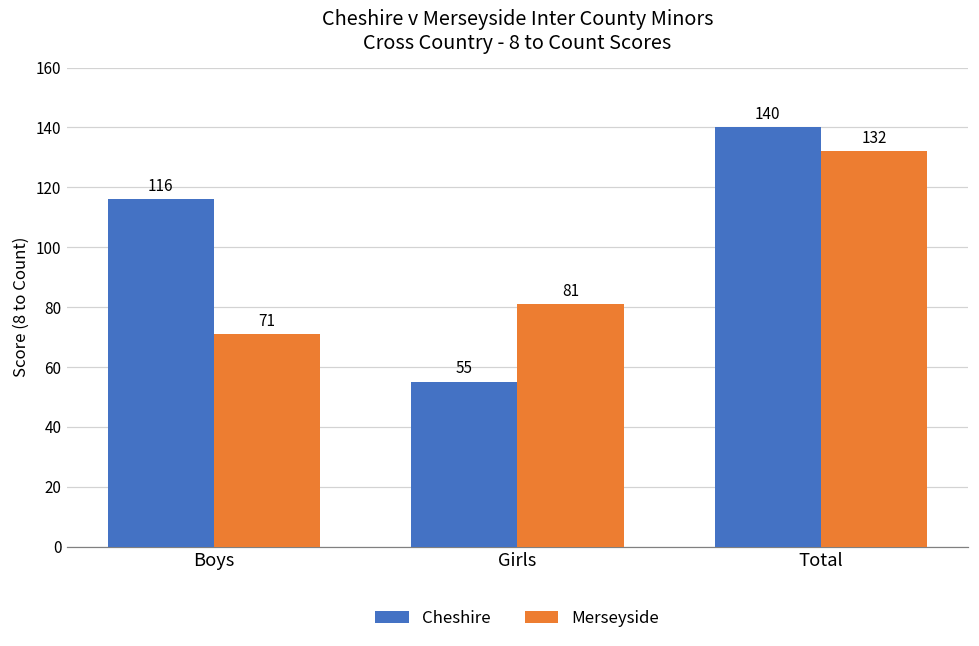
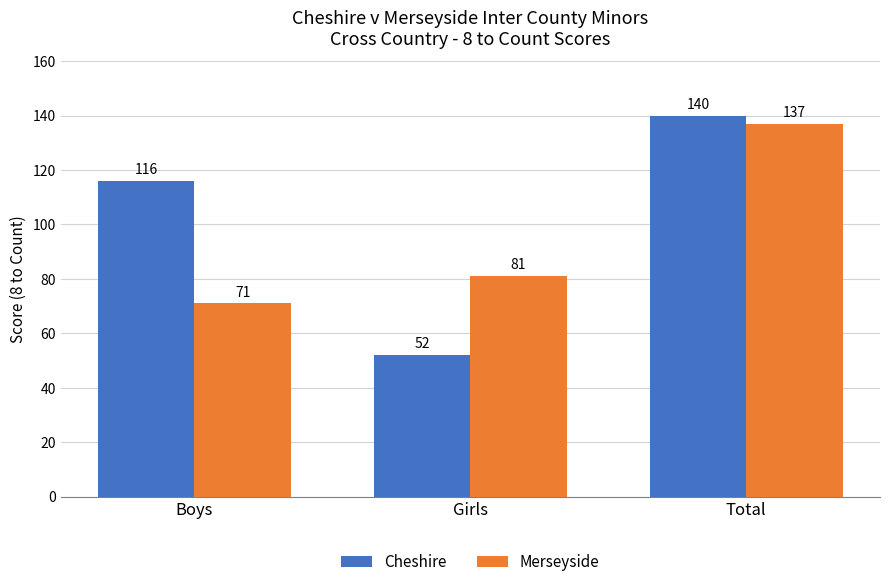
  {
    "Cheshire": {
      "Boys": 116,
-     "Girls": 55,
+     "Girls": 52,
      "Total": 140
    },
    "Merseyside": {
      "Boys": 71,
      "Girls": 81,
-     "Total": 132
+     "Total": 137
    }
  }
